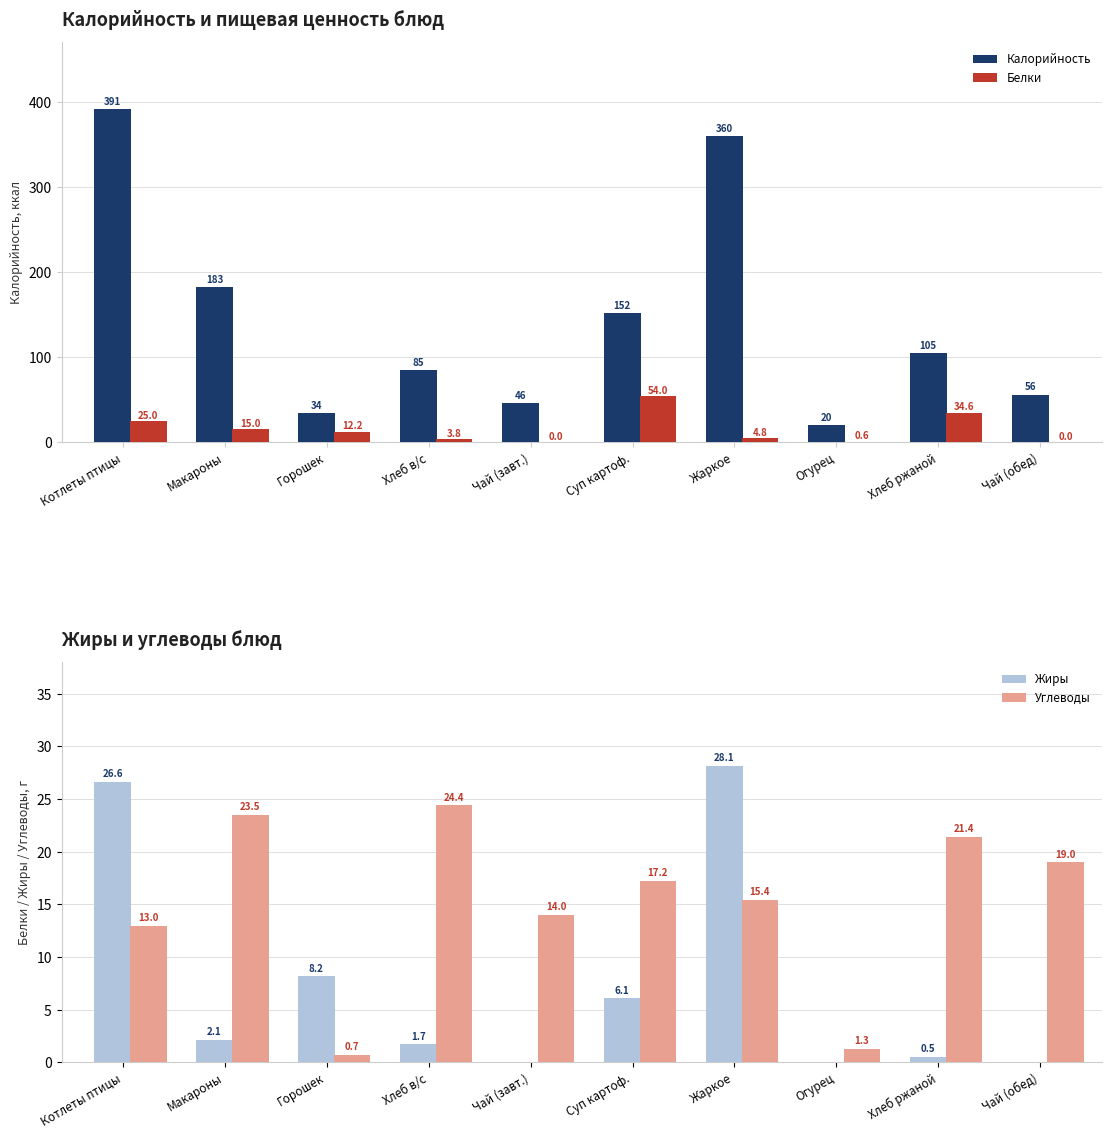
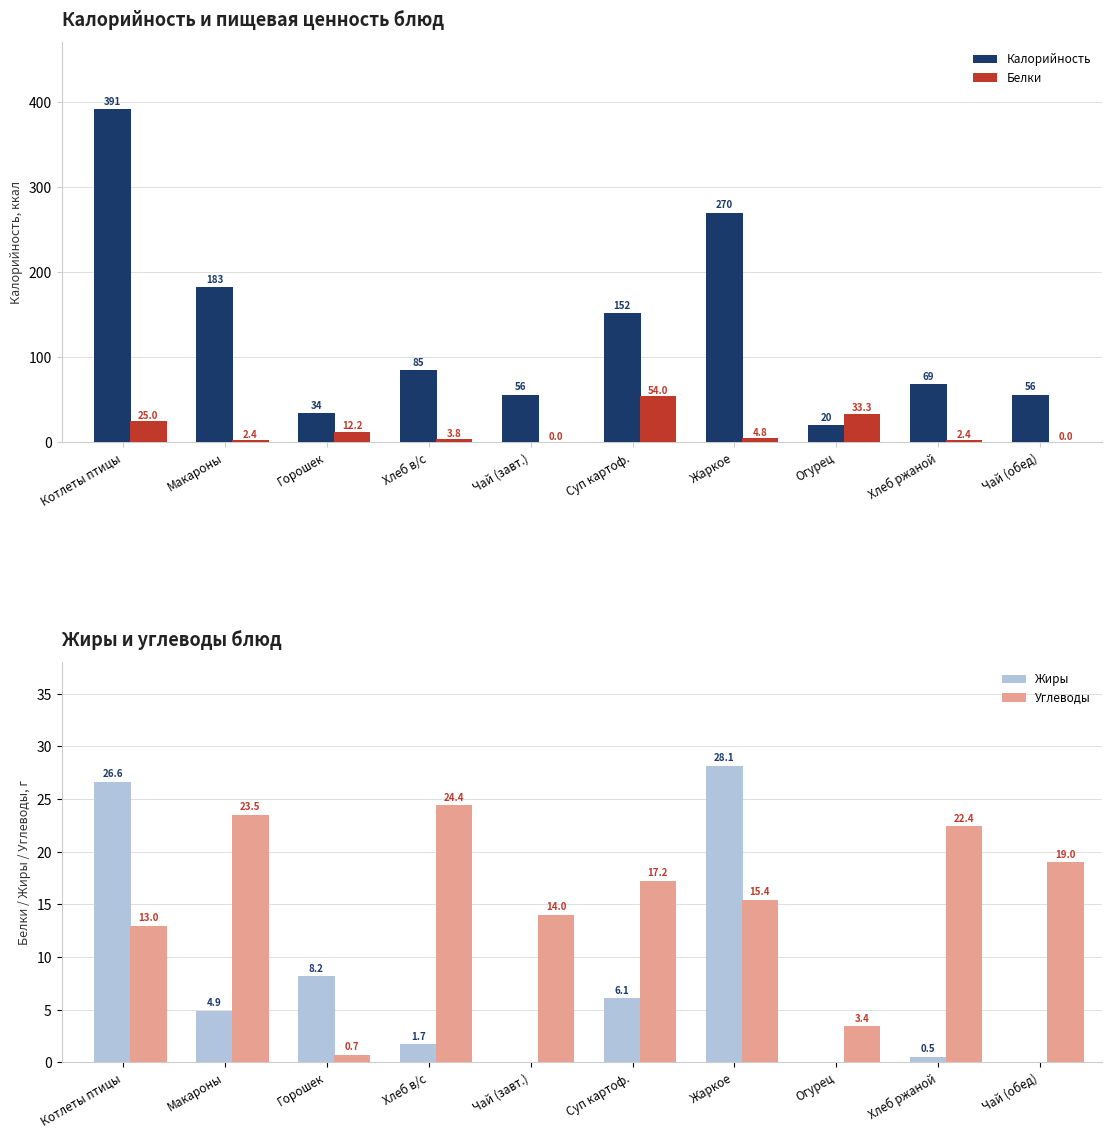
  {
    "Калорийность и пищевая ценность блюд": {
      "Калорийность": {
        "Котлеты птицы": 391,
        "Макароны": 183,
        "Горошек": 34,
        "Хлеб в/с": 85,
-       "Чай (завт.)": 46,
+       "Чай (завт.)": 56,
        "Суп картоф.": 152,
-       "Жаркое": 360,
+       "Жаркое": 270,
        "Огурец": 20,
-       "Хлеб ржаной": 105,
+       "Хлеб ржаной": 69,
        "Чай (обед)": 56
      },
      "Белки": {
        "Котлеты птицы": 25.0,
-       "Макароны": 15.0,
+       "Макароны": 2.4,
        "Горошек": 12.2,
        "Хлеб в/с": 3.8,
        "Чай (завт.)": 0.0,
        "Суп картоф.": 54.0,
        "Жаркое": 4.8,
-       "Огурец": 0.6,
-       "Хлеб ржаной": 34.6,
+       "Огурец": 33.3,
+       "Хлеб ржаной": 2.4,
        "Чай (обед)": 0.0
      }
    },
    "Жиры и углеводы блюд": {
      "Жиры": {
        "Котлеты птицы": 26.6,
-       "Макароны": 2.1,
+       "Макароны": 4.9,
        "Горошек": 8.2,
        "Хлеб в/с": 1.7,
        "Суп картоф.": 6.1,
        "Жаркое": 28.1,
        "Хлеб ржаной": 0.5
      },
      "Углеводы": {
        "Котлеты птицы": 13.0,
        "Макароны": 23.5,
        "Горошек": 0.7,
        "Хлеб в/с": 24.4,
        "Чай (завт.)": 14.0,
        "Суп картоф.": 17.2,
        "Жаркое": 15.4,
-       "Огурец": 1.3,
-       "Хлеб ржаной": 21.4,
+       "Огурец": 3.4,
+       "Хлеб ржаной": 22.4,
        "Чай (обед)": 19.0
      }
    }
  }
